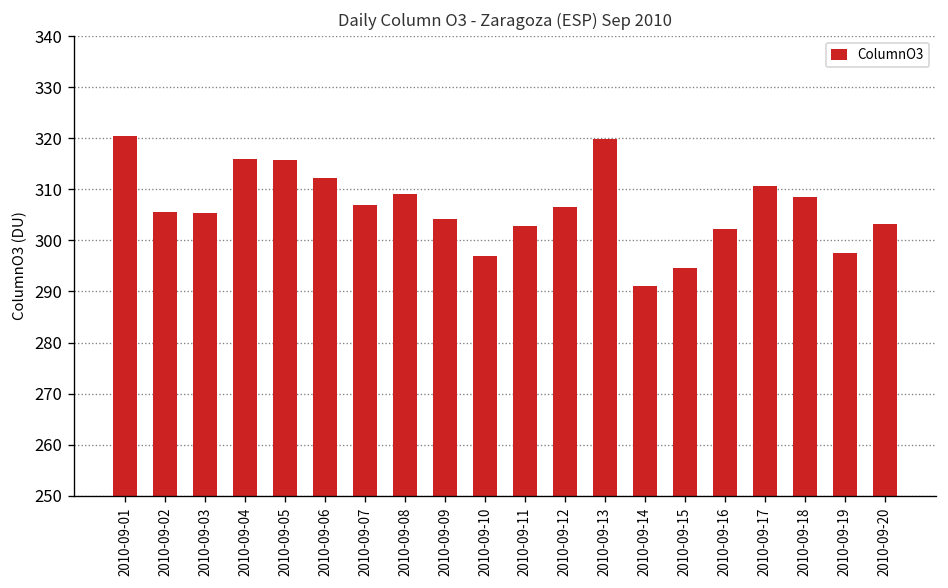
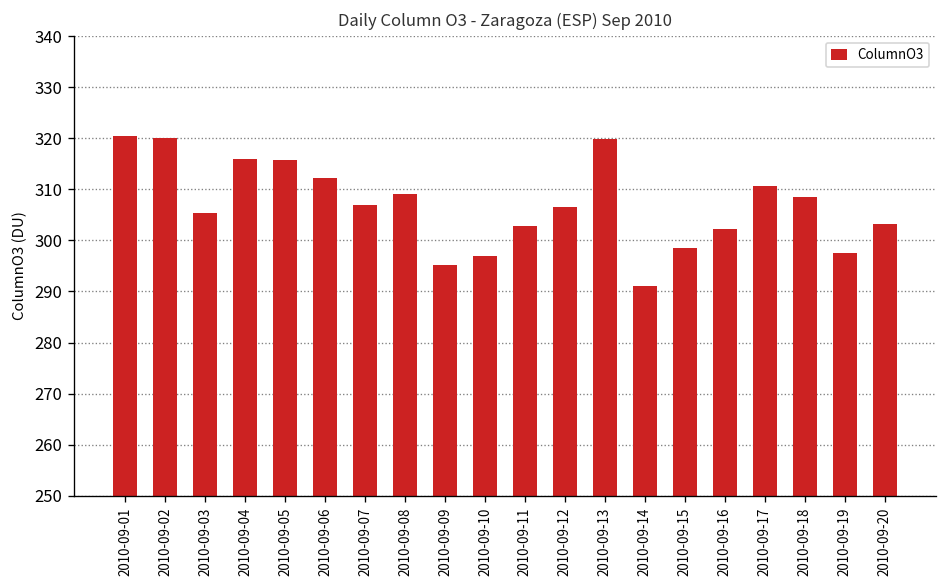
  {
    "2010-09-01": 320,
-   "2010-09-02": 306,
+   "2010-09-02": 320,
    "2010-09-03": 305,
    "2010-09-04": 316,
    "2010-09-05": 316,
    "2010-09-06": 312,
    "2010-09-07": 307,
    "2010-09-08": 309,
-   "2010-09-09": 304,
+   "2010-09-09": 295,
    "2010-09-10": 297,
    "2010-09-11": 303,
    "2010-09-12": 307,
    "2010-09-13": 320,
    "2010-09-14": 291,
-   "2010-09-15": 295,
+   "2010-09-15": 299,
    "2010-09-16": 302,
    "2010-09-17": 311,
    "2010-09-18": 308,
    "2010-09-19": 298,
    "2010-09-20": 303
  }
